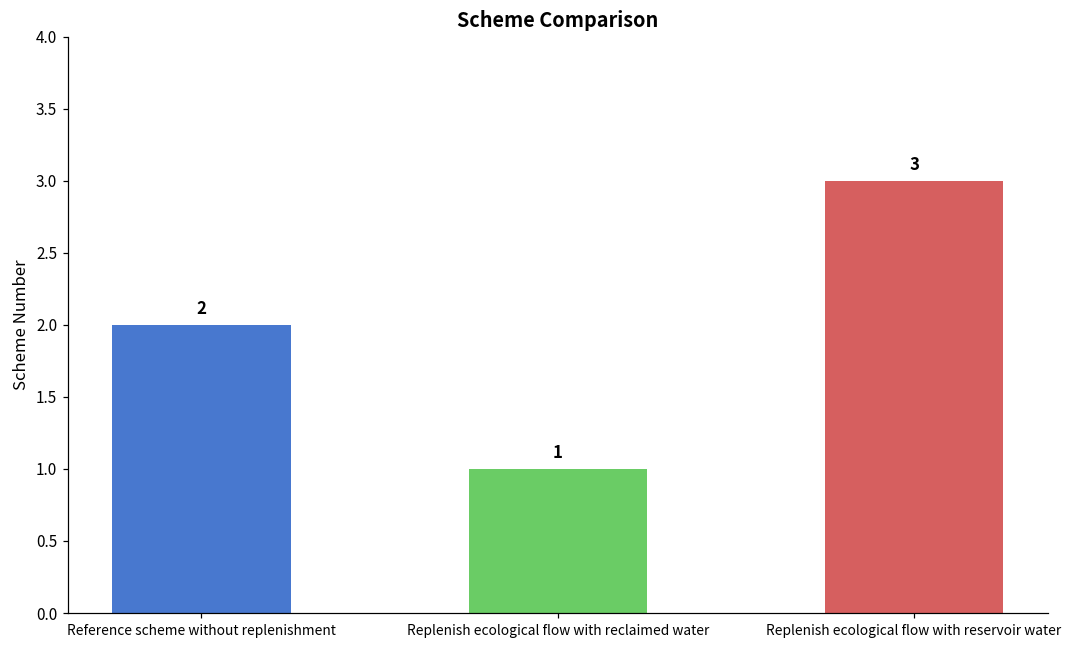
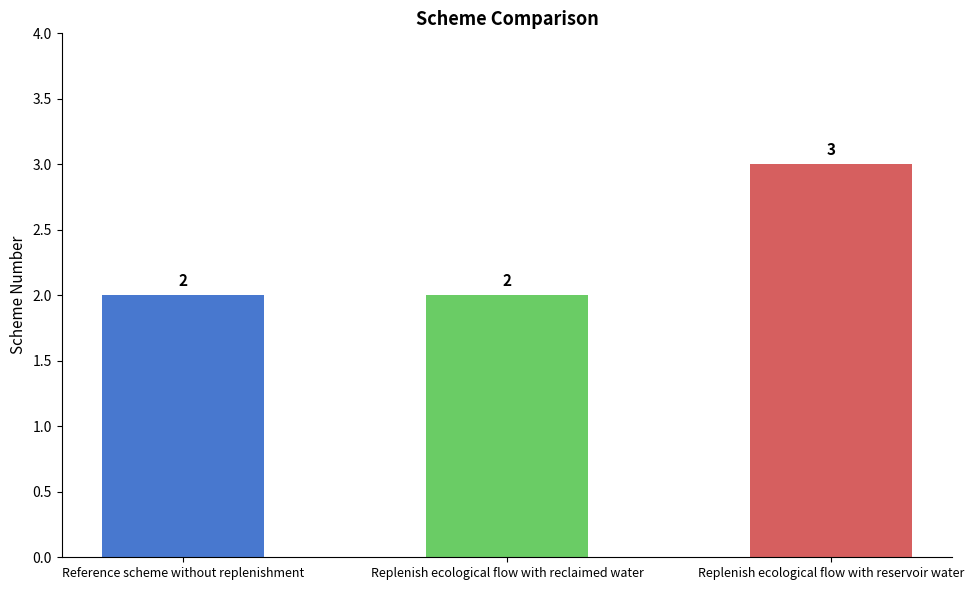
  {
    "Reference scheme without replenishment": 2,
-   "Replenish ecological flow with reclaimed water": 1,
+   "Replenish ecological flow with reclaimed water": 2,
    "Replenish ecological flow with reservoir water": 3
  }
